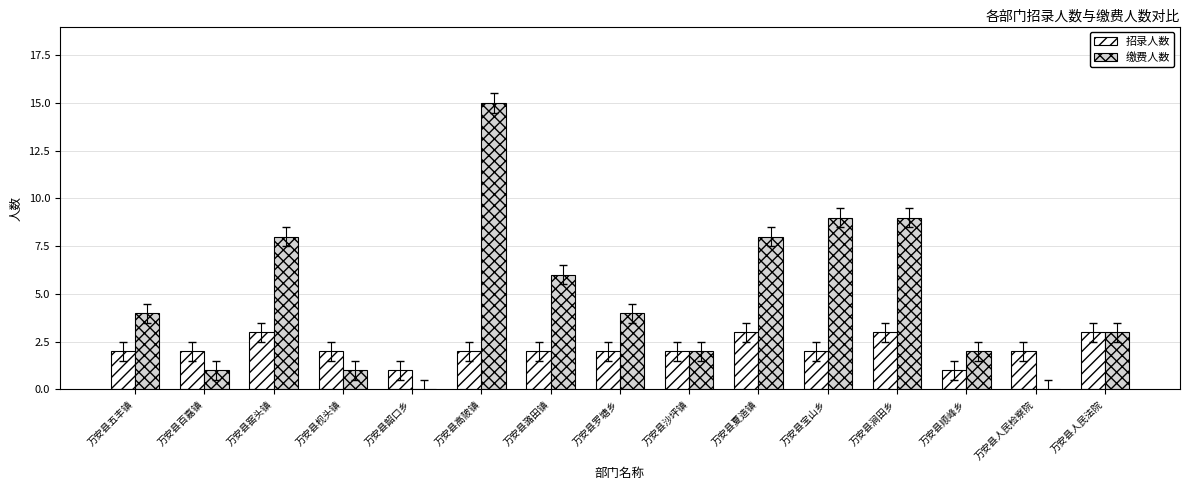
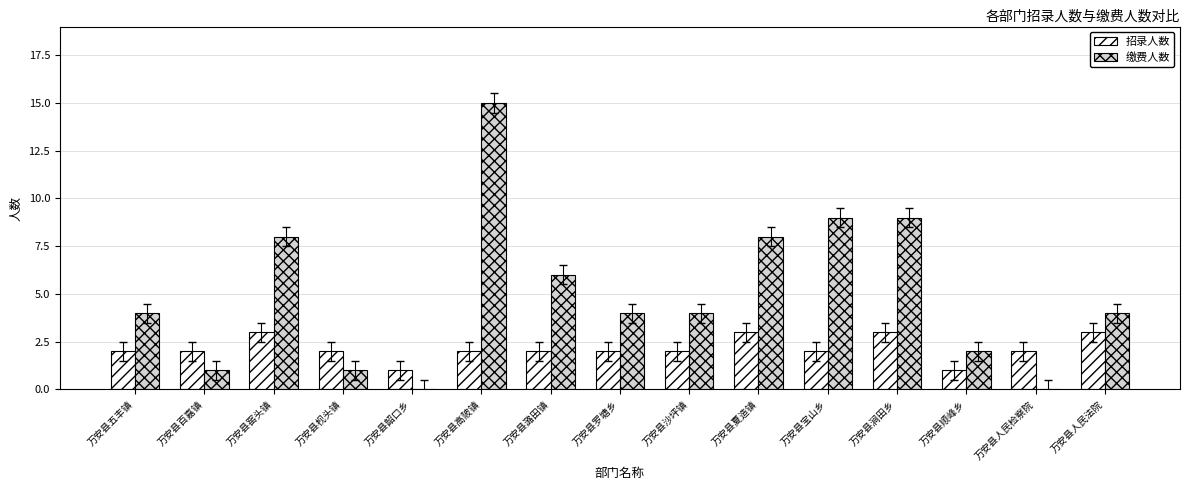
  {
    "招录人数": {
      "万安县五丰镇": 2,
      "万安县百嘉镇": 2,
      "万安县窑头镇": 3,
      "万安县枧头镇": 2,
      "万安县韶口乡": 1,
      "万安县高陂镇": 2,
      "万安县潞田镇": 2,
      "万安县罗塘乡": 2,
      "万安县沙坪镇": 2,
      "万安县夏造镇": 3,
      "万安县宝山乡": 2,
      "万安县涧田乡": 3,
      "万安县顺峰乡": 1,
      "万安县人民检察院": 2,
      "万安县人民法院": 3
    },
    "缴费人数": {
      "万安县五丰镇": 4,
      "万安县百嘉镇": 1,
      "万安县窑头镇": 8,
      "万安县枧头镇": 1,
      "万安县韶口乡": 0,
      "万安县高陂镇": 15,
      "万安县潞田镇": 6,
      "万安县罗塘乡": 4,
-     "万安县沙坪镇": 2,
+     "万安县沙坪镇": 4,
      "万安县夏造镇": 8,
      "万安县宝山乡": 9,
      "万安县涧田乡": 9,
      "万安县顺峰乡": 2,
      "万安县人民检察院": 0,
-     "万安县人民法院": 3
+     "万安县人民法院": 4
    }
  }
